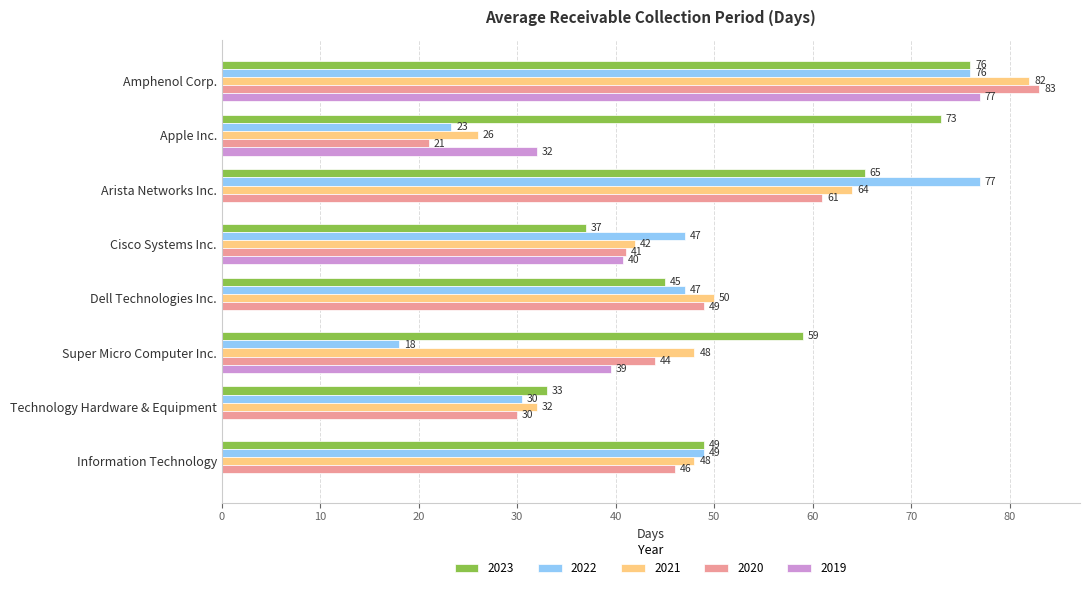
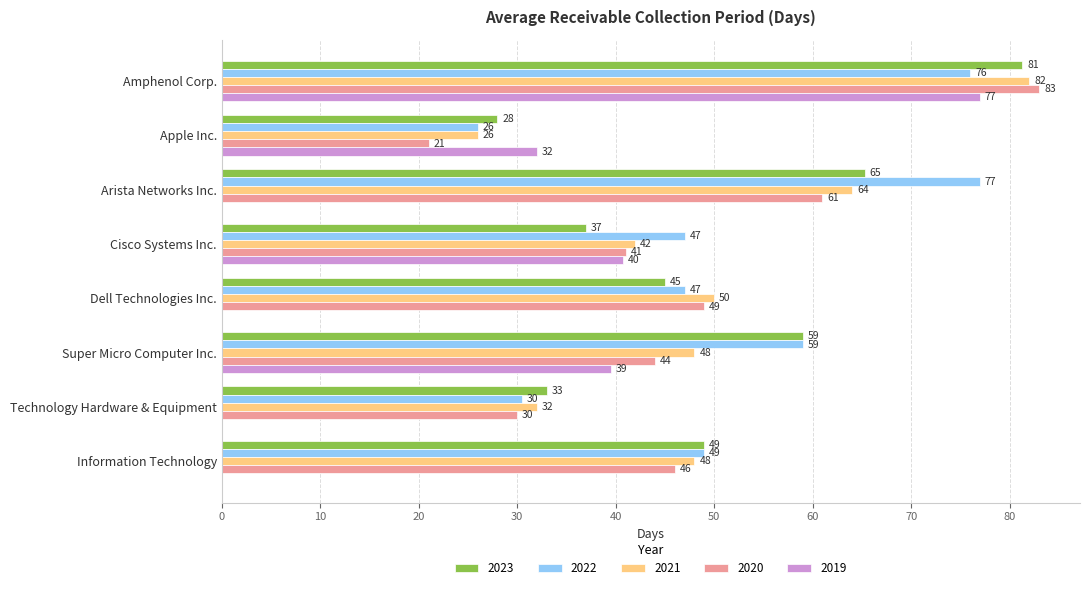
  {
    "2023": {
-     "Amphenol Corp.": 76,
-     "Apple Inc.": 73,
+     "Amphenol Corp.": 81,
+     "Apple Inc.": 28,
      "Arista Networks Inc.": 65,
      "Cisco Systems Inc.": 37,
      "Dell Technologies Inc.": 45,
      "Technology Hardware & Equipment": 33
    },
    "2022": {
      "Amphenol Corp.": 76,
-     "Apple Inc.": 23,
+     "Apple Inc.": 26,
      "Arista Networks Inc.": 77,
      "Cisco Systems Inc.": 47,
      "Dell Technologies Inc.": 47,
-     "Super Micro Computer Inc.": 18,
+     "Super Micro Computer Inc.": 59,
      "Technology Hardware & Equipment": 30
    },
    "2019": {
      "Amphenol Corp.": 77,
      "Apple Inc.": 32,
      "Super Micro Computer Inc.": 39
    }
  }
